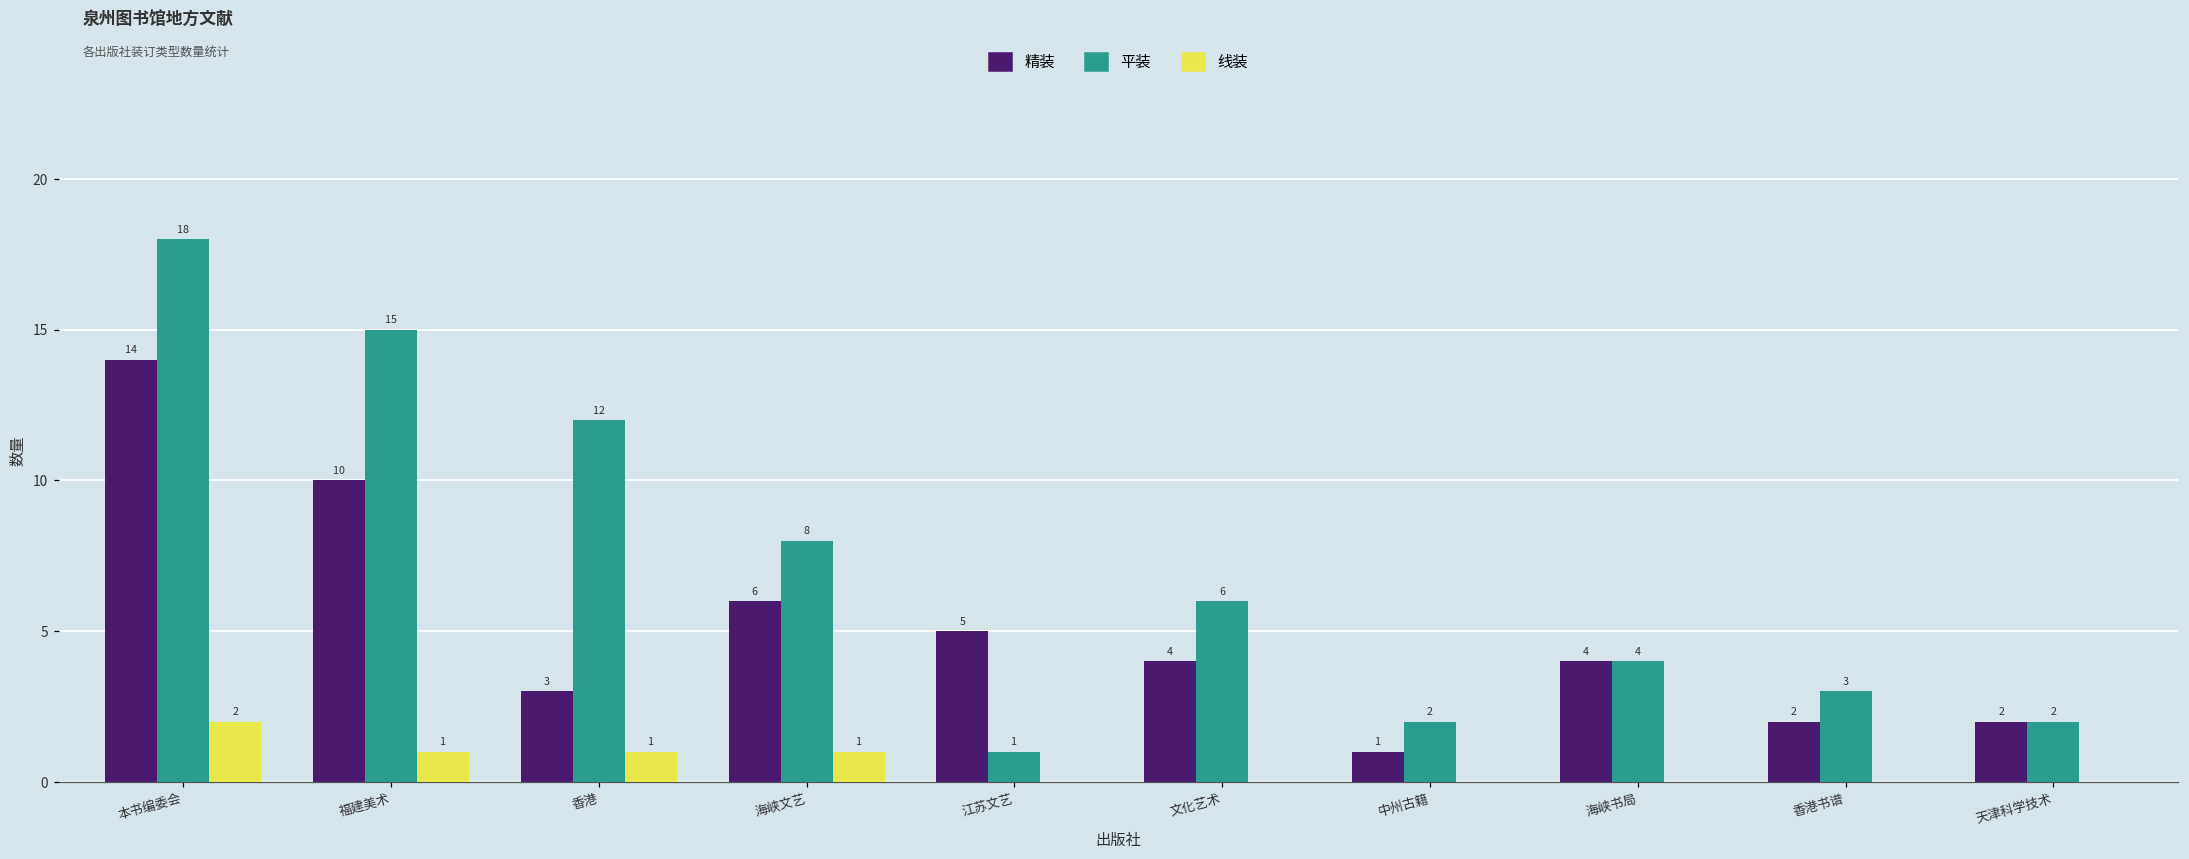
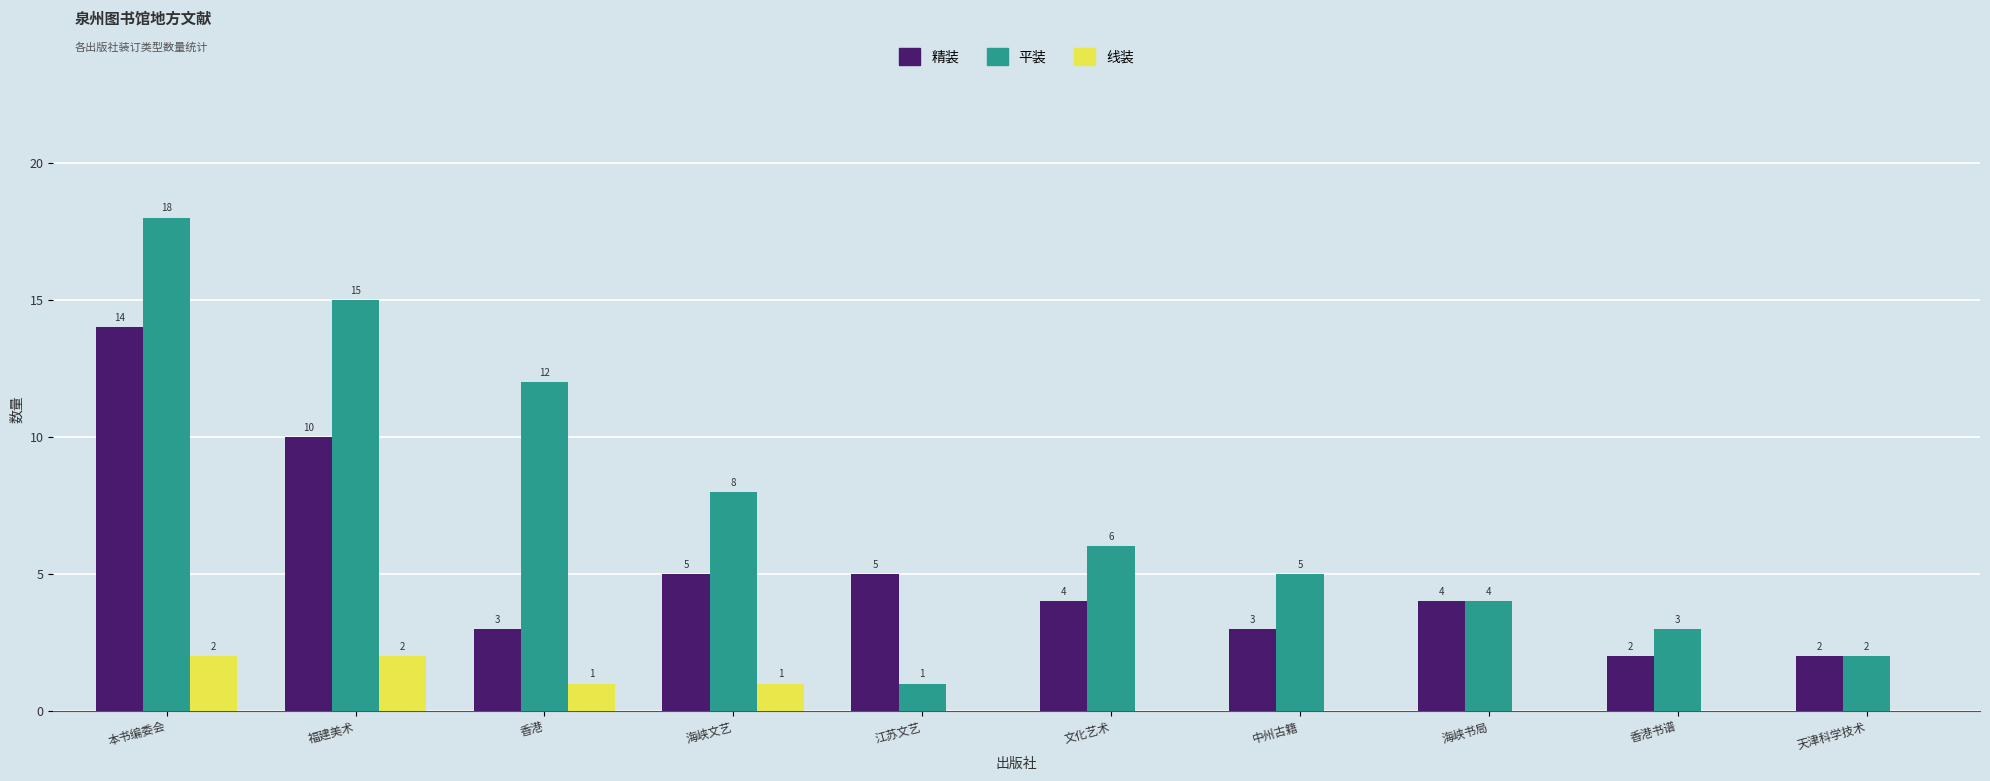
  {
    "精装": {
      "本书编委会": 14,
      "福建美术": 10,
      "香港": 3,
-     "海峡文艺": 6,
+     "海峡文艺": 5,
      "江苏文艺": 5,
      "文化艺术": 4,
-     "中州古籍": 1,
+     "中州古籍": 3,
      "海峡书局": 4,
      "香港书谱": 2,
      "天津科学技术": 2
    },
    "平装": {
      "本书编委会": 18,
      "福建美术": 15,
      "香港": 12,
      "海峡文艺": 8,
      "江苏文艺": 1,
      "文化艺术": 6,
-     "中州古籍": 2,
+     "中州古籍": 5,
      "海峡书局": 4,
      "香港书谱": 3,
      "天津科学技术": 2
    },
    "线装": {
      "本书编委会": 2,
-     "福建美术": 1,
+     "福建美术": 2,
      "香港": 1,
      "海峡文艺": 1
    }
  }
